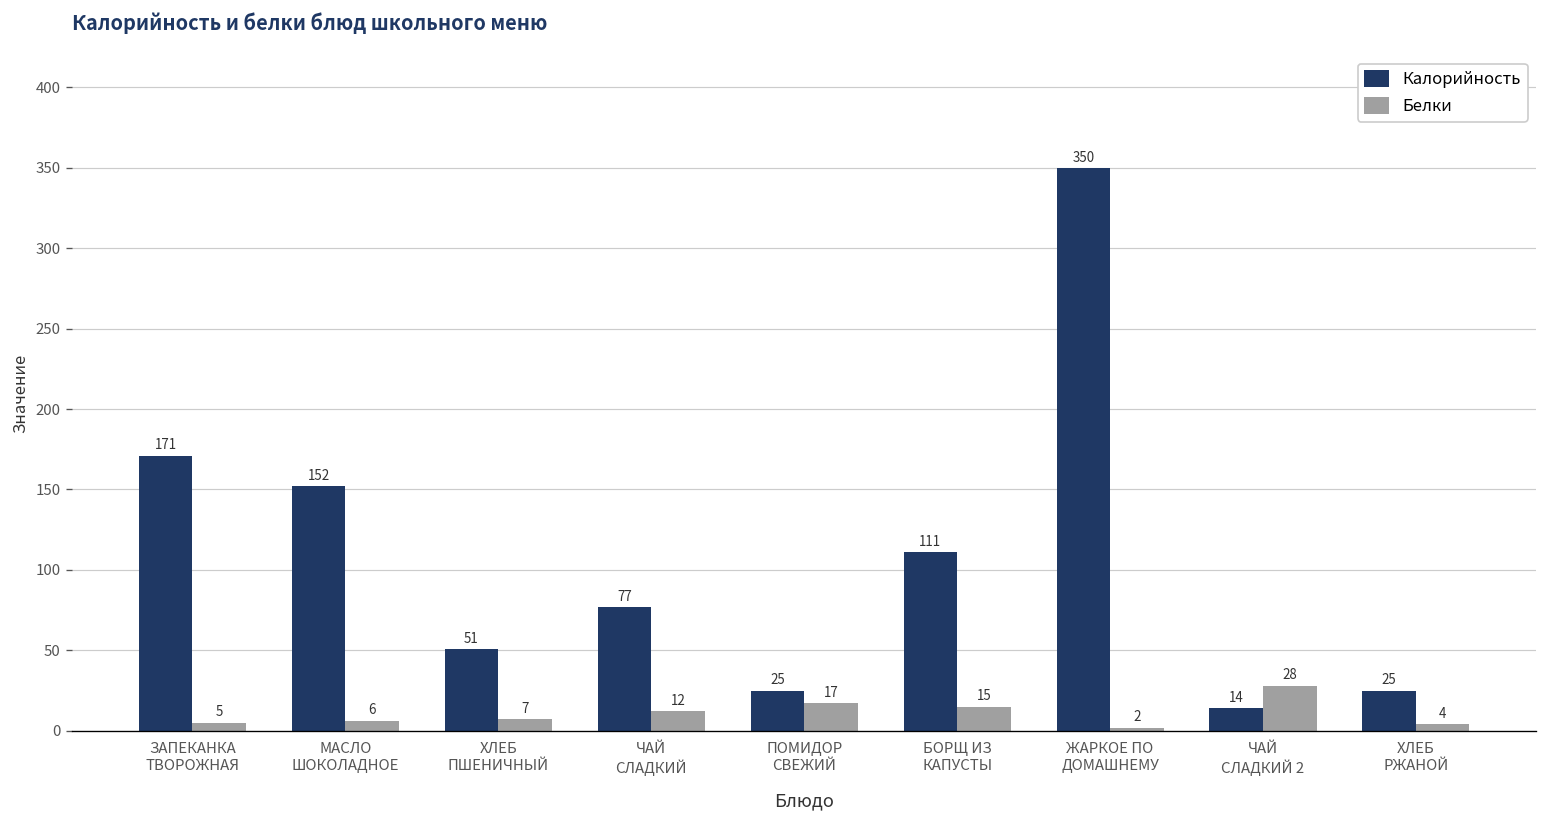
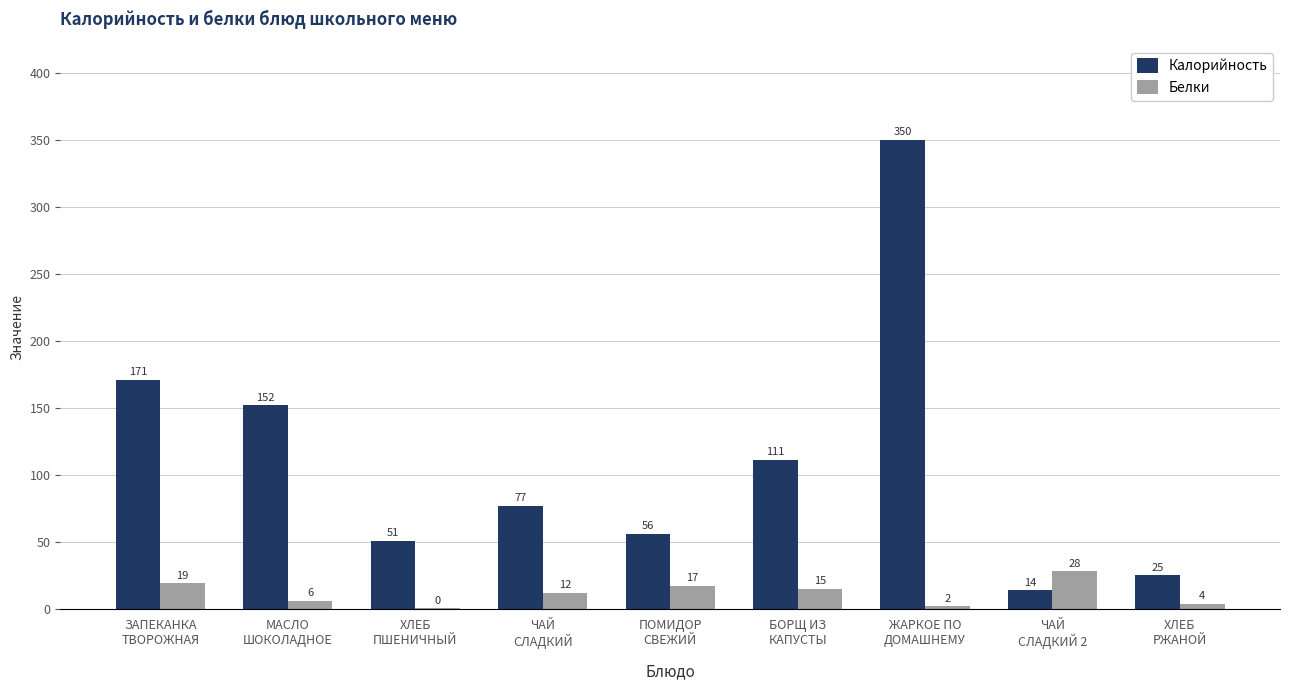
  {
    "Калорийность": {
      "ЗАПЕКАНКА ТВОРОЖНАЯ": 171,
      "МАСЛО ШОКОЛАДНОЕ": 152,
      "ХЛЕБ ПШЕНИЧНЫЙ": 51,
      "ЧАЙ СЛАДКИЙ": 77,
-     "ПОМИДОР СВЕЖИЙ": 25,
+     "ПОМИДОР СВЕЖИЙ": 56,
      "БОРЩ ИЗ КАПУСТЫ": 111,
      "ЖАРКОЕ ПО ДОМАШНЕМУ": 350,
      "ЧАЙ СЛАДКИЙ 2": 14,
      "ХЛЕБ РЖАНОЙ": 25
    },
    "Белки": {
-     "ЗАПЕКАНКА ТВОРОЖНАЯ": 5,
+     "ЗАПЕКАНКА ТВОРОЖНАЯ": 19,
      "МАСЛО ШОКОЛАДНОЕ": 6,
-     "ХЛЕБ ПШЕНИЧНЫЙ": 7,
+     "ХЛЕБ ПШЕНИЧНЫЙ": 0,
      "ЧАЙ СЛАДКИЙ": 12,
      "ПОМИДОР СВЕЖИЙ": 17,
      "БОРЩ ИЗ КАПУСТЫ": 15,
      "ЖАРКОЕ ПО ДОМАШНЕМУ": 2,
      "ЧАЙ СЛАДКИЙ 2": 28,
      "ХЛЕБ РЖАНОЙ": 4
    }
  }
